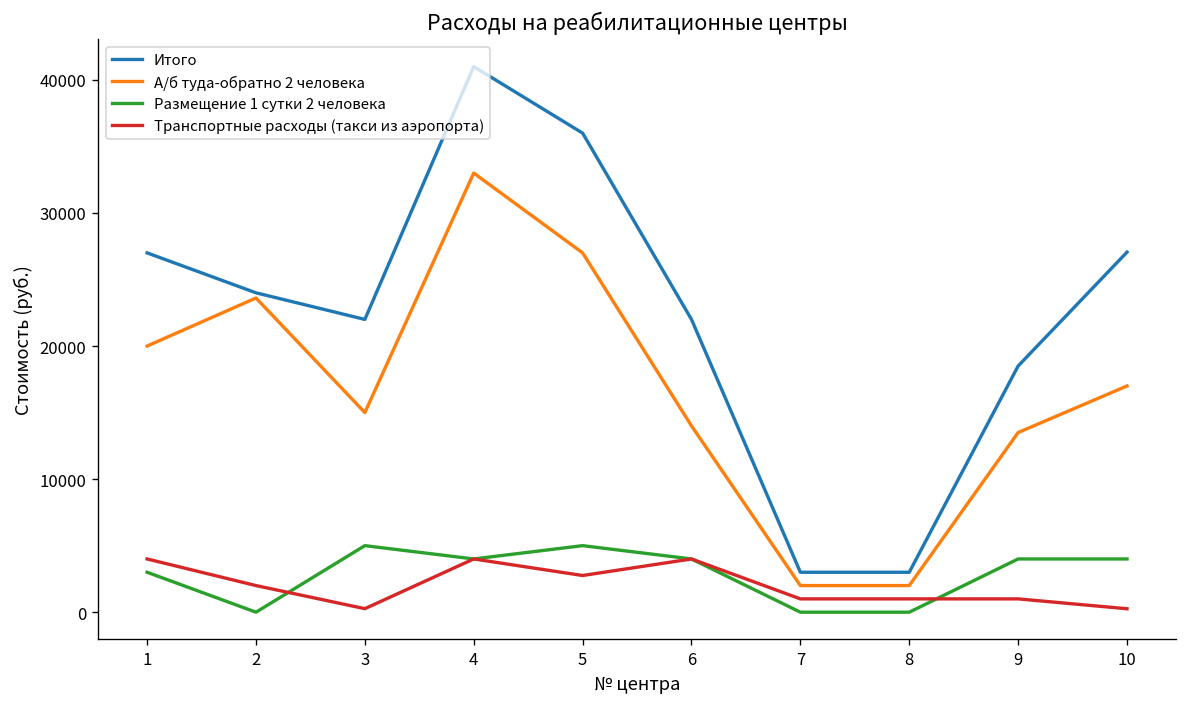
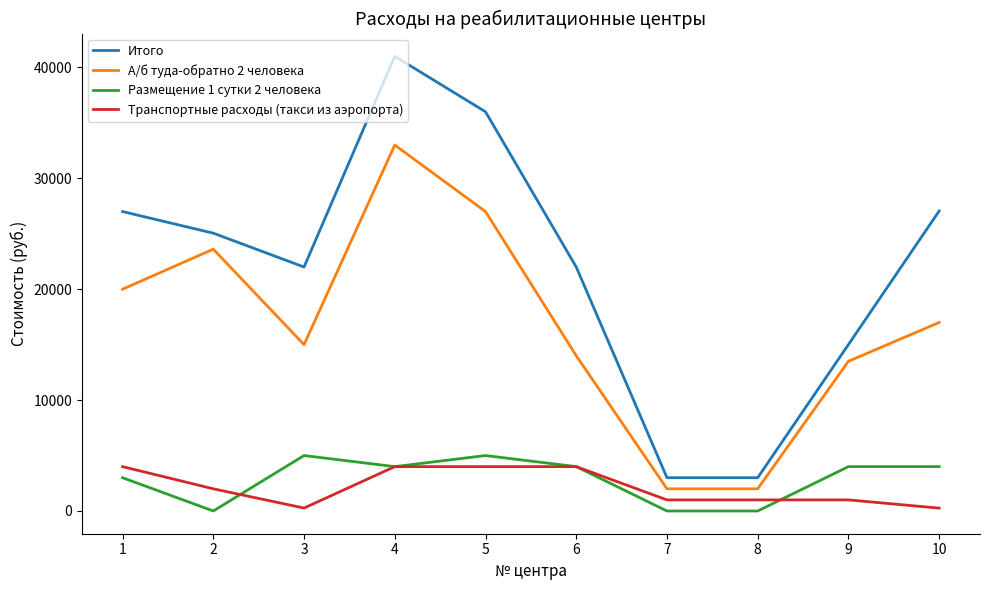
  {
    "Итого": {
      "1": 27000,
-     "2": 24000,
+     "2": 25100,
      "3": 22000,
      "5": 36000,
      "6": 22000,
      "7": 3000,
      "8": 3000,
-     "9": 18500,
+     "9": 15000,
      "10": 27100
    },
    "А/б туда-обратно 2 человека": {
      "1": 20000,
      "2": 23600,
      "3": 15000,
      "4": 33000,
      "5": 27000,
      "6": 14000,
      "7": 2000,
      "8": 2000,
      "9": 13500,
      "10": 17000
    },
    "Размещение 1 сутки 2 человека": {
      "1": 3000,
      "2": 0,
      "3": 5000,
      "5": 5000,
      "7": 0,
      "8": 0,
      "9": 4000,
      "10": 4000
    },
    "Транспортные расходы (такси из аэропорта)": {
      "1": 4000,
      "2": 2000,
      "3": 300,
-     "5": 2800,
+     "5": 4000,
      "7": 1000,
      "8": 1000,
      "9": 1000,
      "10": 300
    }
  }
